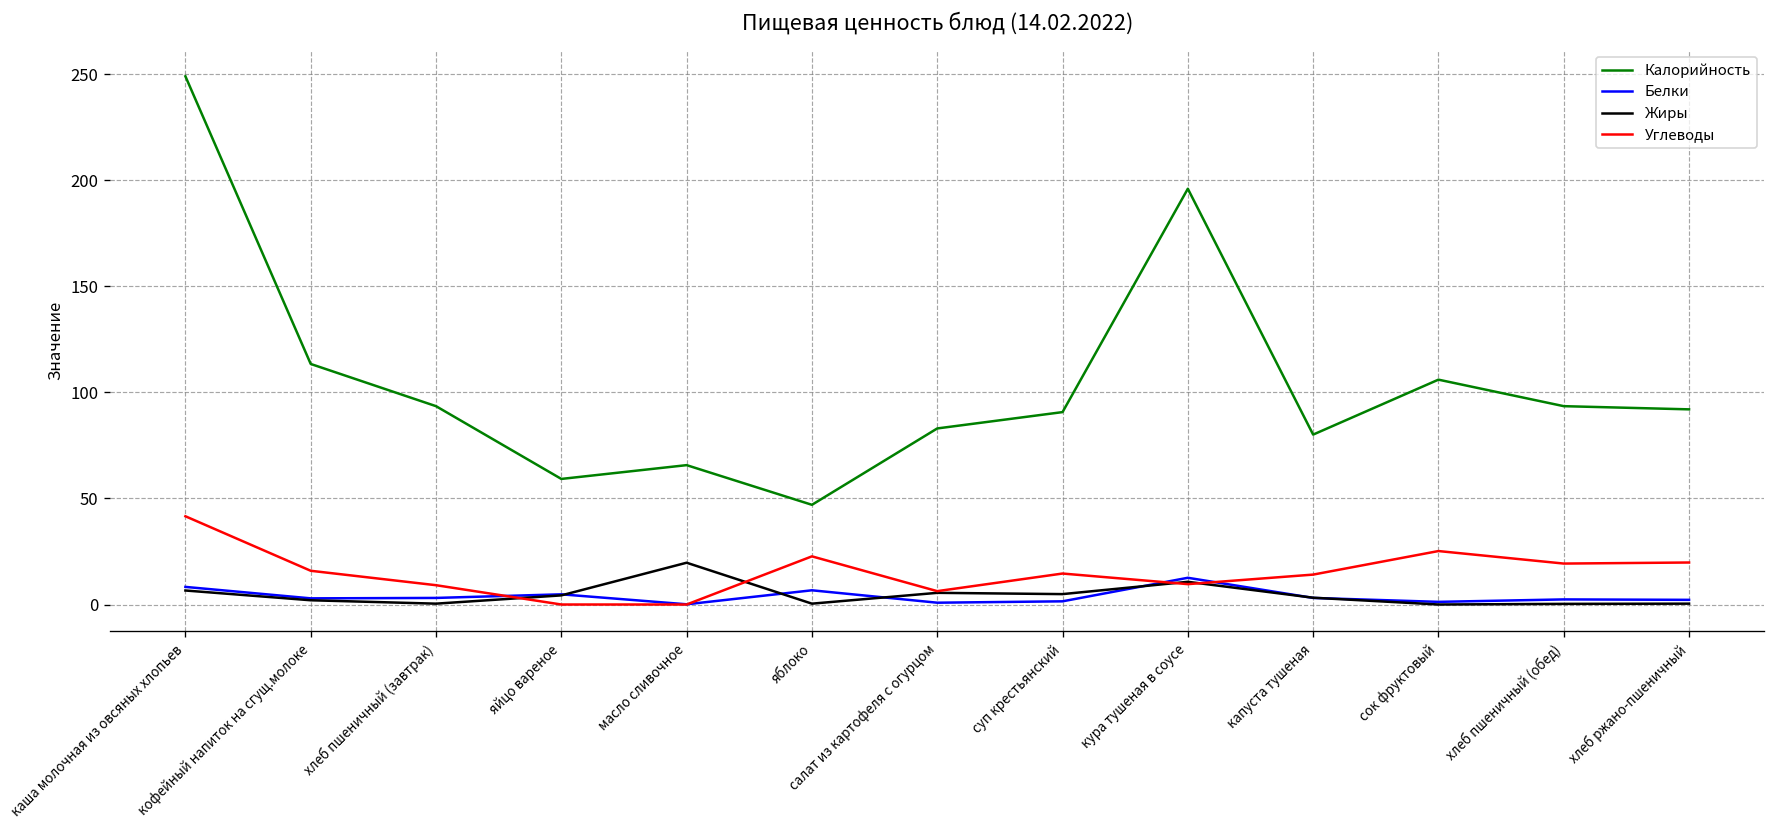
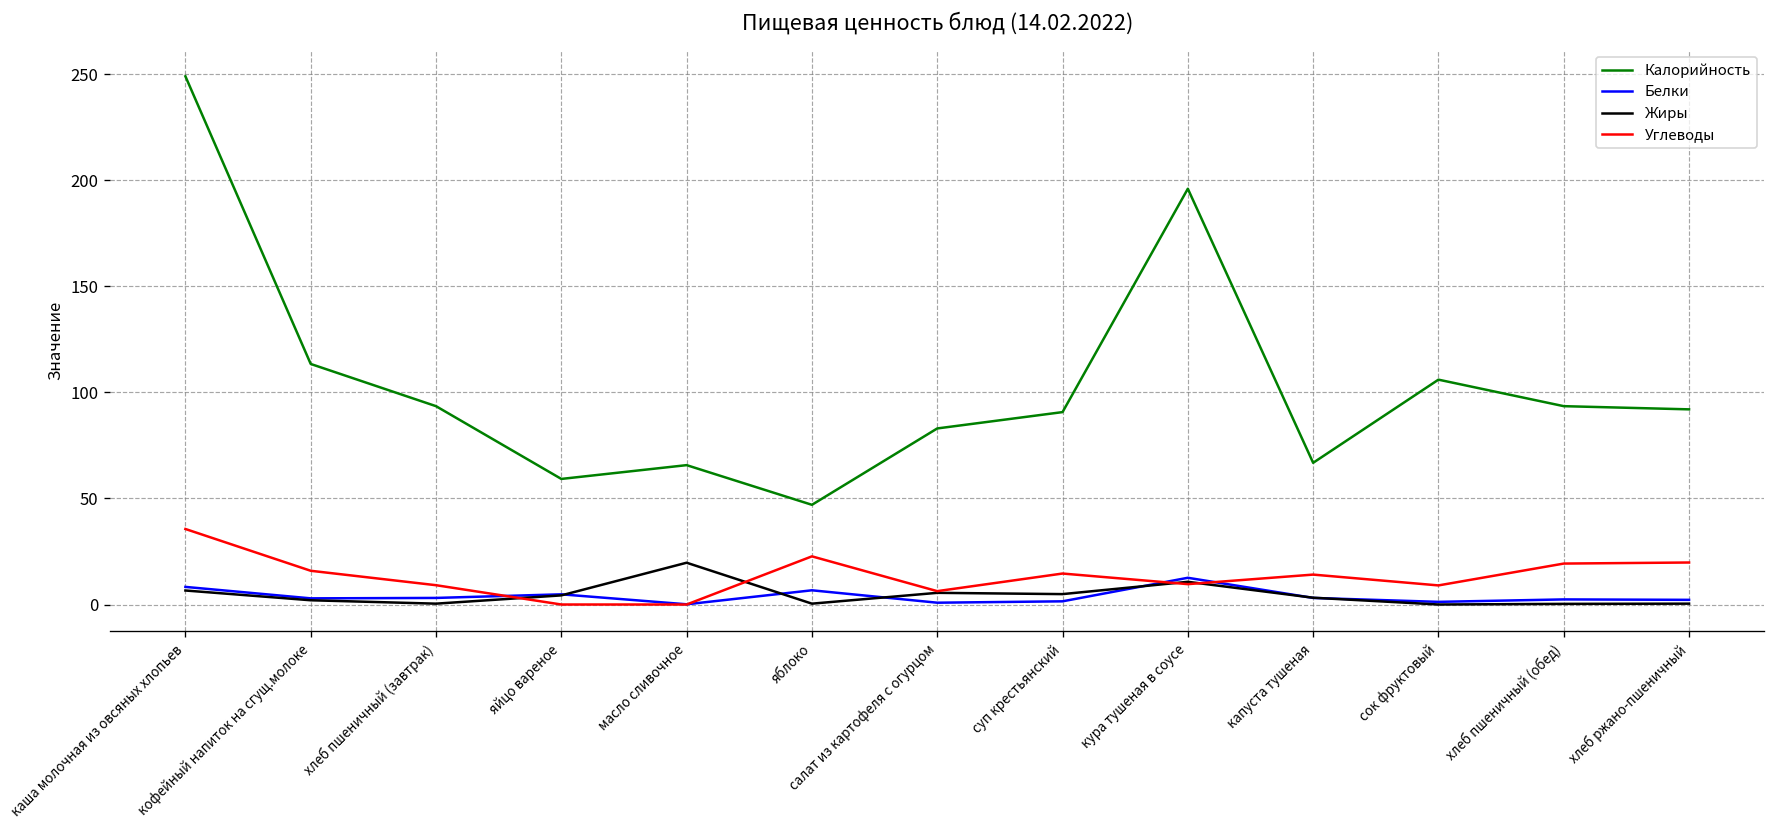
  {
    "Калорийность": {
      "каша молочная из овсяных хлопьев": 249,
      "кофейный напиток на сгущ.молоке": 113,
      "хлеб пшеничный (завтрак)": 94,
      "яйцо вареное": 59,
      "масло сливочное": 66,
      "яблоко": 47,
      "салат из картофеля с огурцом": 83,
      "суп крестьянский": 91,
      "кура тушеная в соусе": 196,
-     "капуста тушеная": 80,
+     "капуста тушеная": 67,
      "сок фруктовый": 106,
      "хлеб пшеничный (обед)": 94,
      "хлеб ржано-пшеничный": 92
    },
    "Белки": {
      "каша молочная из овсяных хлопьев": 8,
      "хлеб пшеничный (завтрак)": 3,
      "яблоко": 7,
      "салат из картофеля с огурцом": 1,
      "суп крестьянский": 2,
      "кура тушеная в соусе": 13,
      "хлеб пшеничный (обед)": 2,
      "хлеб ржано-пшеничный": 2
    },
    "Жиры": {
      "каша молочная из овсяных хлопьев": 7,
      "хлеб пшеничный (завтрак)": 0,
      "масло сливочное": 20,
      "яблоко": 0,
      "суп крестьянский": 5,
      "хлеб пшеничный (обед)": 0,
      "хлеб ржано-пшеничный": 0
    },
    "Углеводы": {
-     "каша молочная из овсяных хлопьев": 42,
+     "каша молочная из овсяных хлопьев": 36,
      "кофейный напиток на сгущ.молоке": 16,
      "хлеб пшеничный (завтрак)": 9,
      "яйцо вареное": 0,
      "яблоко": 23,
      "суп крестьянский": 15,
      "капуста тушеная": 14,
-     "сок фруктовый": 25,
+     "сок фруктовый": 9,
      "хлеб пшеничный (обед)": 19,
      "хлеб ржано-пшеничный": 20
    }
  }
